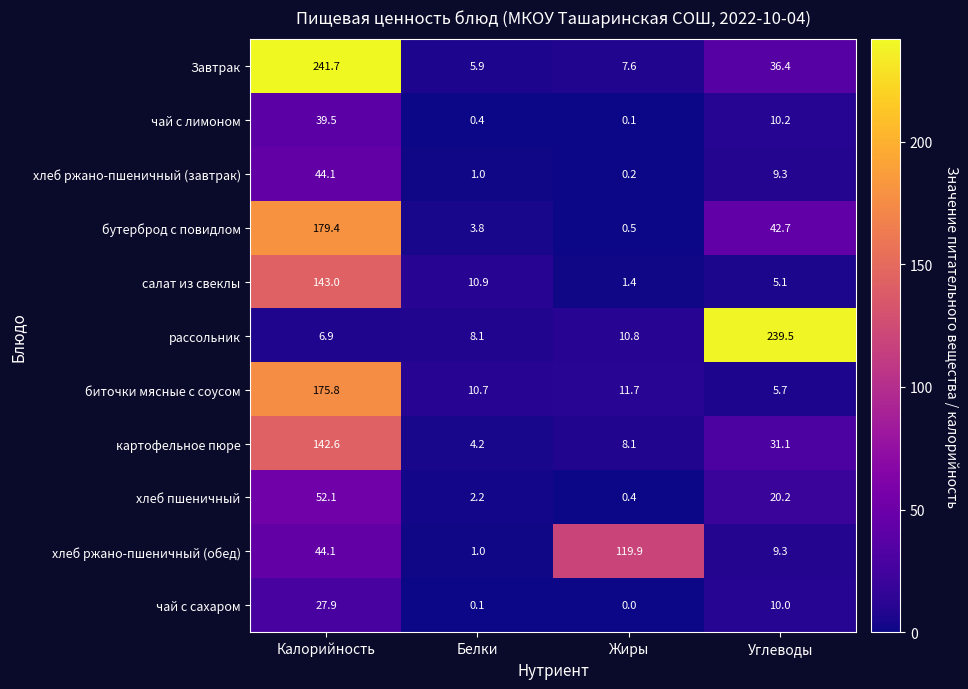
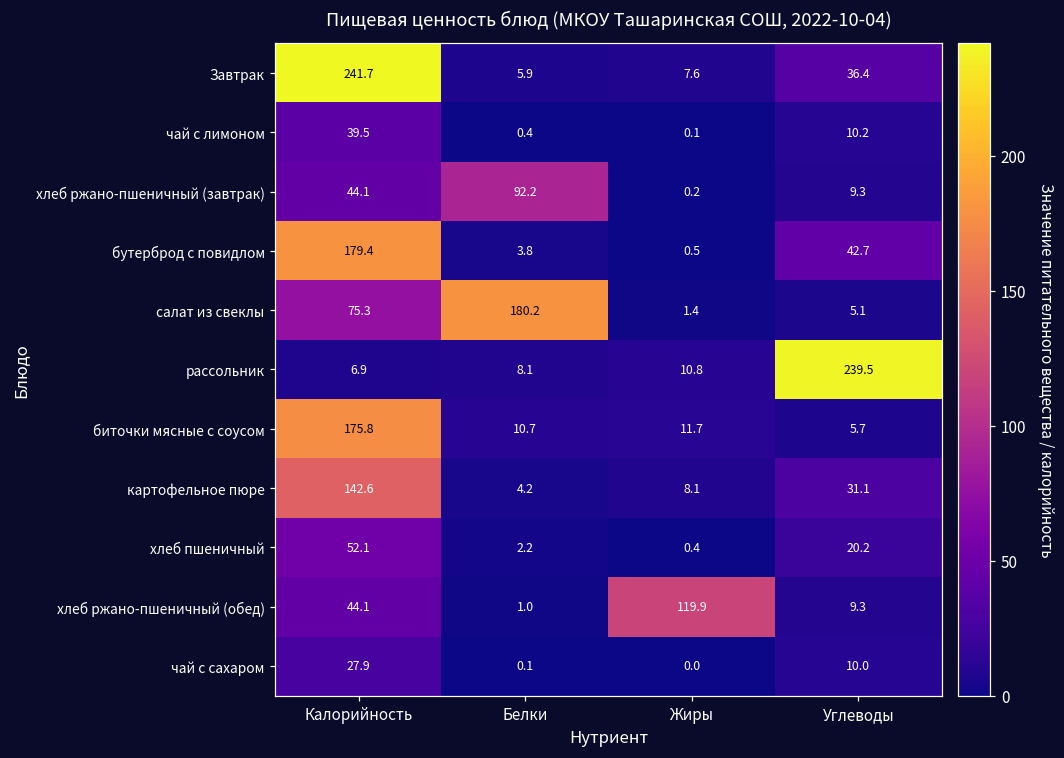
  {
    "Завтрак": {
      "Калорийность": 241.7,
      "Белки": 5.9,
      "Жиры": 7.6,
      "Углеводы": 36.4
    },
    "чай с лимоном": {
      "Калорийность": 39.5,
      "Белки": 0.4,
      "Жиры": 0.1,
      "Углеводы": 10.2
    },
    "хлеб ржано-пшеничный (завтрак)": {
      "Калорийность": 44.1,
-     "Белки": 1.0,
+     "Белки": 92.2,
      "Жиры": 0.2,
      "Углеводы": 9.3
    },
    "бутерброд с повидлом": {
      "Калорийность": 179.4,
      "Белки": 3.8,
      "Жиры": 0.5,
      "Углеводы": 42.7
    },
    "салат из свеклы": {
-     "Калорийность": 143.0,
-     "Белки": 10.9,
+     "Калорийность": 75.3,
+     "Белки": 180.2,
      "Жиры": 1.4,
      "Углеводы": 5.1
    },
    "рассольник": {
      "Калорийность": 6.9,
      "Белки": 8.1,
      "Жиры": 10.8,
      "Углеводы": 239.5
    },
    "биточки мясные с соусом": {
      "Калорийность": 175.8,
      "Белки": 10.7,
      "Жиры": 11.7,
      "Углеводы": 5.7
    },
    "картофельное пюре": {
      "Калорийность": 142.6,
      "Белки": 4.2,
      "Жиры": 8.1,
      "Углеводы": 31.1
    },
    "хлеб пшеничный": {
      "Калорийность": 52.1,
      "Белки": 2.2,
      "Жиры": 0.4,
      "Углеводы": 20.2
    },
    "хлеб ржано-пшеничный (обед)": {
      "Калорийность": 44.1,
      "Белки": 1.0,
      "Жиры": 119.9,
      "Углеводы": 9.3
    },
    "чай с сахаром": {
      "Калорийность": 27.9,
      "Белки": 0.1,
      "Жиры": 0.0,
      "Углеводы": 10.0
    }
  }
